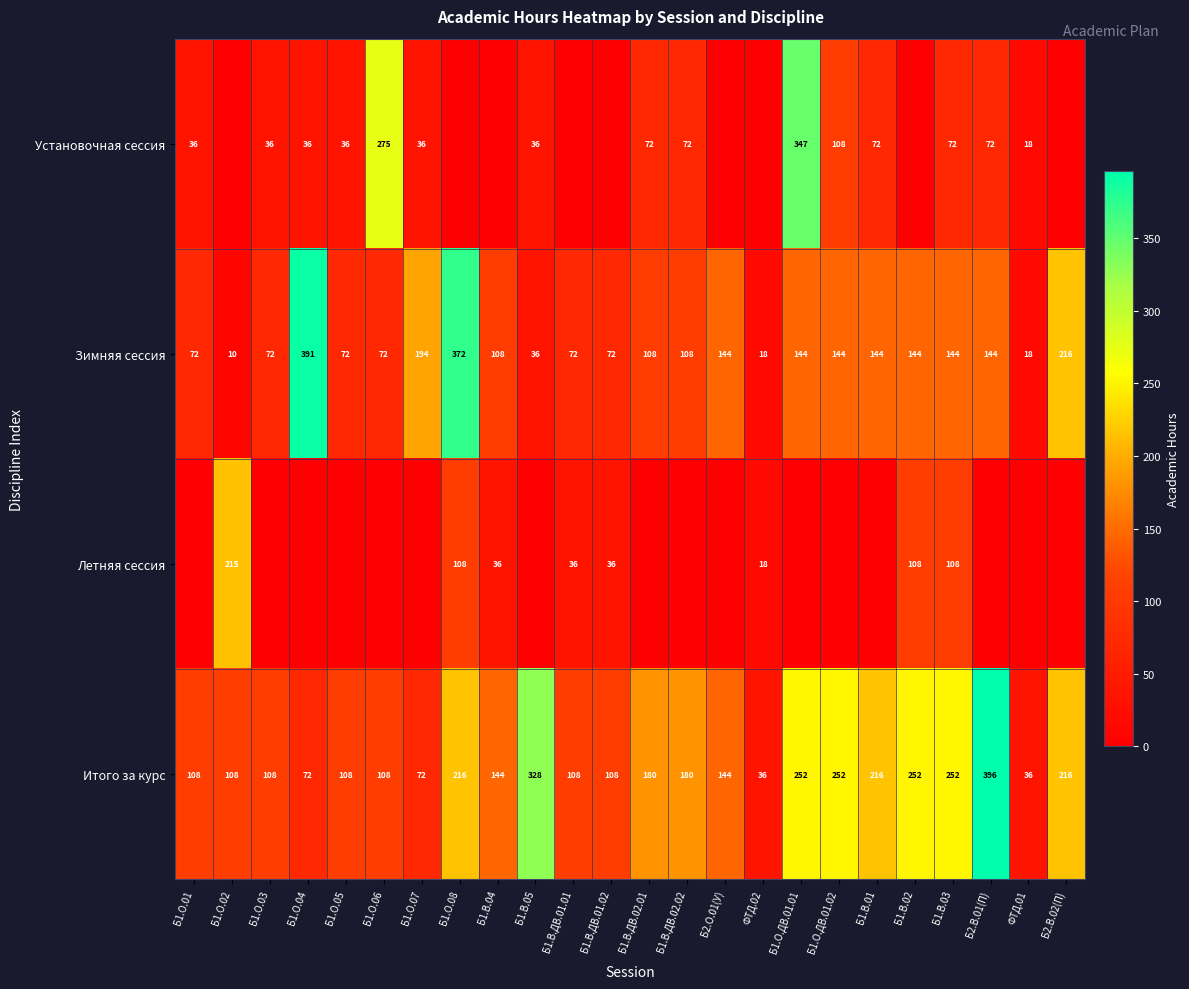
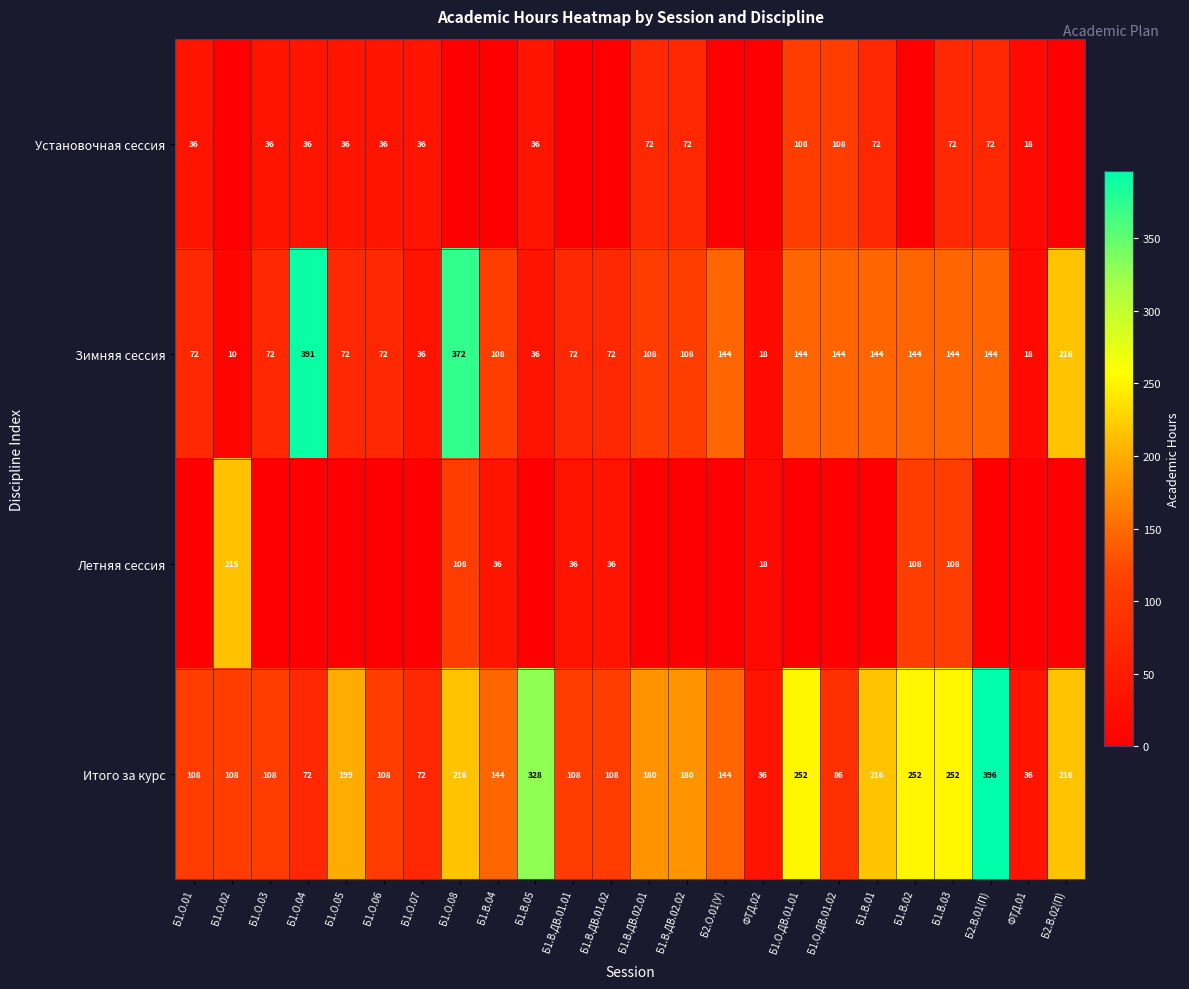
  {
    "Установочная сессия": {
      "Б1.О.01": 36,
      "Б1.О.03": 36,
      "Б1.О.04": 36,
      "Б1.О.05": 36,
-     "Б1.О.06": 275,
+     "Б1.О.06": 36,
      "Б1.О.07": 36,
      "Б1.В.05": 36,
      "Б1.В.ДВ.02.01": 72,
      "Б1.В.ДВ.02.02": 72,
-     "Б1.О.ДВ.01.01": 347,
+     "Б1.О.ДВ.01.01": 108,
      "Б1.О.ДВ.01.02": 108,
      "Б1.В.01": 72,
      "Б1.В.03": 72,
      "Б2.В.01(П)": 72,
      "ФТД.01": 18
    },
    "Зимняя сессия": {
      "Б1.О.01": 72,
      "Б1.О.02": 10,
      "Б1.О.03": 72,
      "Б1.О.04": 391,
      "Б1.О.05": 72,
      "Б1.О.06": 72,
-     "Б1.О.07": 194,
+     "Б1.О.07": 36,
      "Б1.О.08": 372,
      "Б1.В.04": 108,
      "Б1.В.05": 36,
      "Б1.В.ДВ.01.01": 72,
      "Б1.В.ДВ.01.02": 72,
      "Б1.В.ДВ.02.01": 108,
      "Б1.В.ДВ.02.02": 108,
      "Б2.О.01(У)": 144,
      "ФТД.02": 18,
      "Б1.О.ДВ.01.01": 144,
      "Б1.О.ДВ.01.02": 144,
      "Б1.В.01": 144,
      "Б1.В.02": 144,
      "Б1.В.03": 144,
      "Б2.В.01(П)": 144,
      "ФТД.01": 18,
      "Б2.В.02(П)": 216
    },
    "Летняя сессия": {
      "Б1.О.02": 215,
      "Б1.О.08": 108,
      "Б1.В.04": 36,
      "Б1.В.ДВ.01.01": 36,
      "Б1.В.ДВ.01.02": 36,
      "ФТД.02": 18,
      "Б1.В.02": 108,
      "Б1.В.03": 108
    },
    "Итого за курс": {
      "Б1.О.01": 108,
      "Б1.О.02": 108,
      "Б1.О.03": 108,
      "Б1.О.04": 72,
-     "Б1.О.05": 108,
+     "Б1.О.05": 199,
      "Б1.О.06": 108,
      "Б1.О.07": 72,
      "Б1.О.08": 216,
      "Б1.В.04": 144,
      "Б1.В.05": 328,
      "Б1.В.ДВ.01.01": 108,
      "Б1.В.ДВ.01.02": 108,
      "Б1.В.ДВ.02.01": 180,
      "Б1.В.ДВ.02.02": 180,
      "Б2.О.01(У)": 144,
      "ФТД.02": 36,
      "Б1.О.ДВ.01.01": 252,
-     "Б1.О.ДВ.01.02": 252,
+     "Б1.О.ДВ.01.02": 86,
      "Б1.В.01": 216,
      "Б1.В.02": 252,
      "Б1.В.03": 252,
      "Б2.В.01(П)": 396,
      "ФТД.01": 36,
      "Б2.В.02(П)": 216
    }
  }
